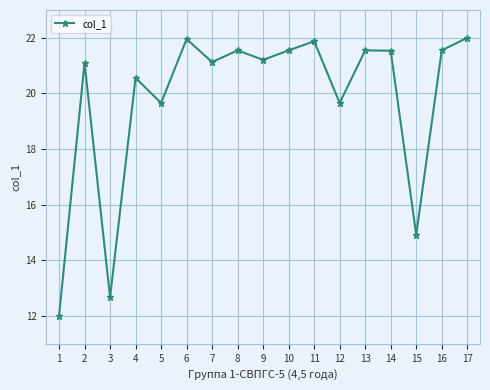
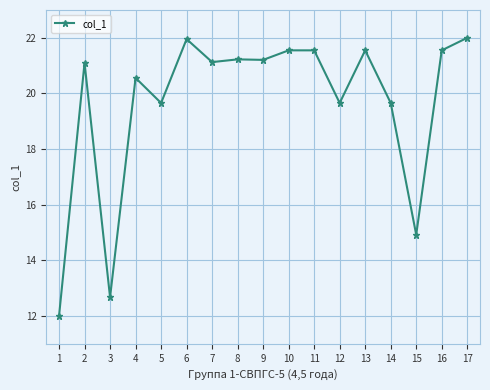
  {
    "1": 12.0,
    "2": 21.1,
    "3": 12.7,
    "4": 20.6,
    "5": 19.7,
    "6": 22.0,
    "7": 21.1,
-   "8": 21.5,
+   "8": 21.2,
    "9": 21.2,
    "10": 21.5,
-   "11": 21.9,
+   "11": 21.5,
    "12": 19.7,
    "13": 21.5,
-   "14": 21.5,
+   "14": 19.7,
    "15": 14.9,
    "16": 21.5,
    "17": 22.0
  }
